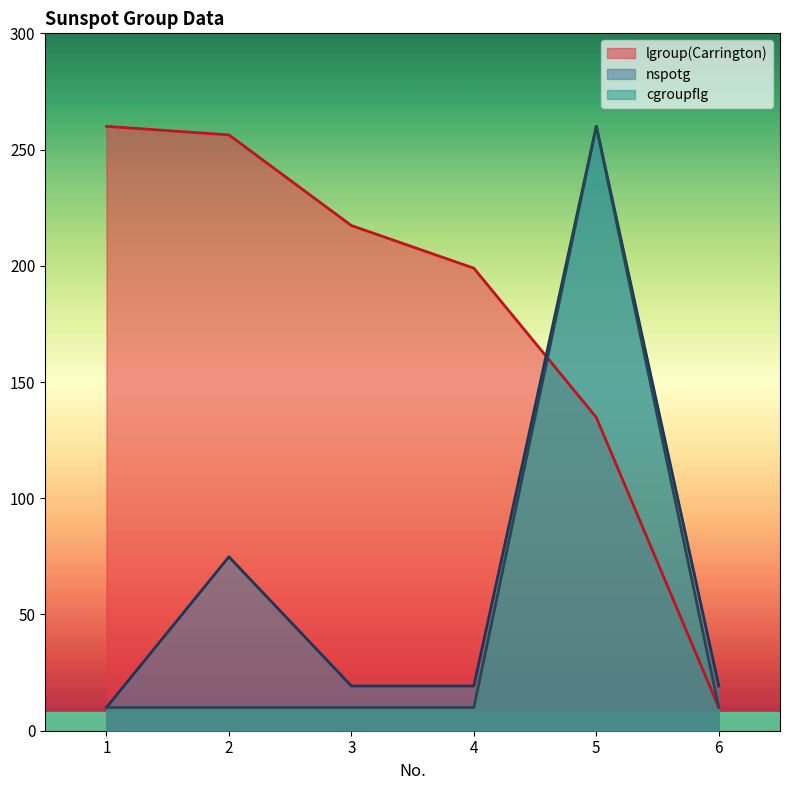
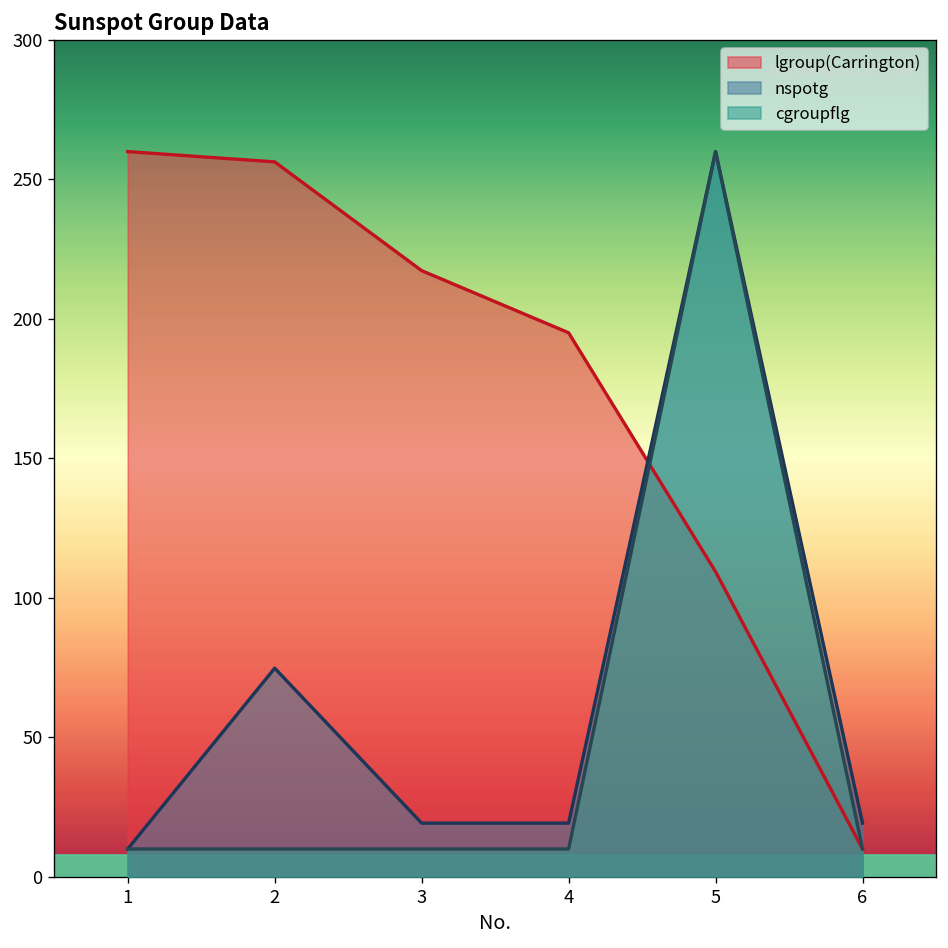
  {
    "lgroup(Carrington)": {
      "1": 260,
      "2": 256,
      "3": 217,
-     "4": 199,
-     "5": 135
+     "4": 195,
+     "5": 109
    }
  }
